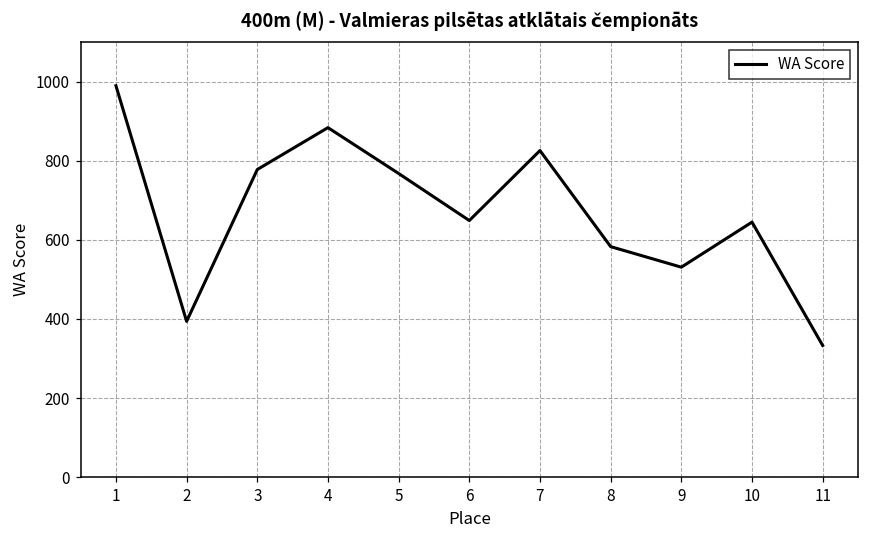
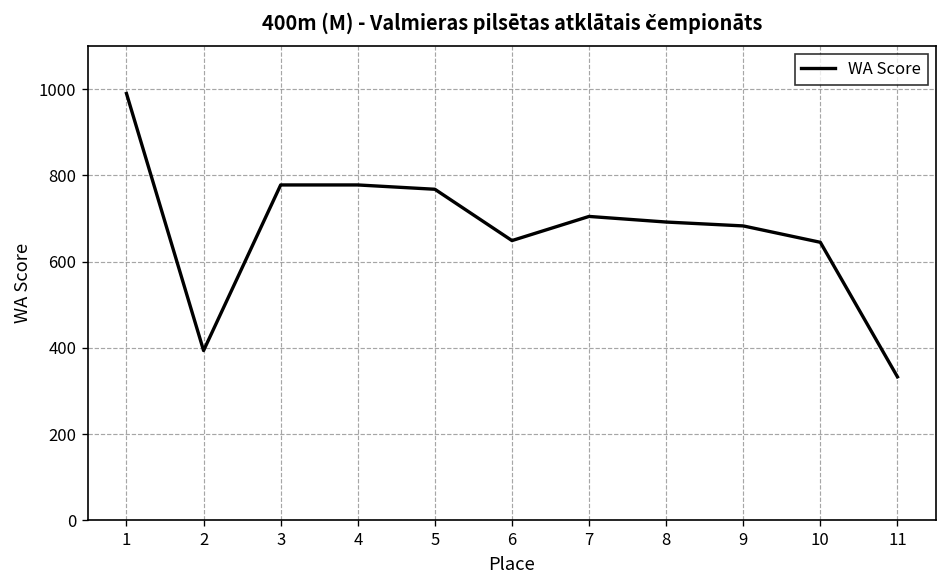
  {
    "1": 990,
    "2": 390,
    "3": 780,
-   "4": 880,
+   "4": 780,
    "5": 770,
    "6": 650,
-   "7": 830,
-   "8": 580,
-   "9": 530,
+   "7": 710,
+   "8": 690,
+   "9": 680,
    "10": 650,
    "11": 330
  }
